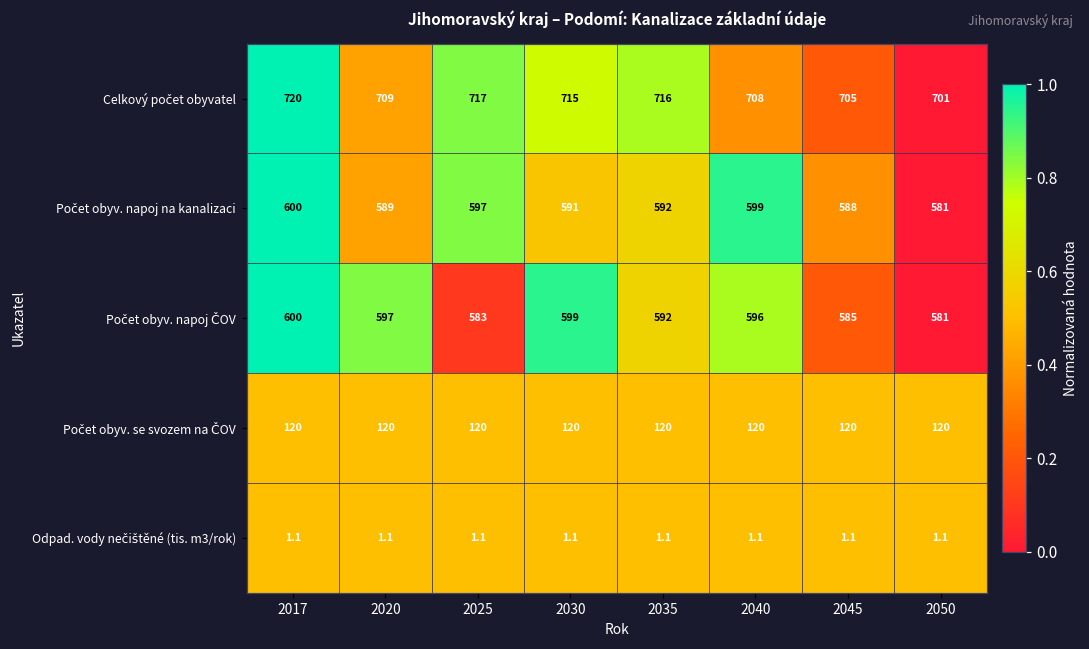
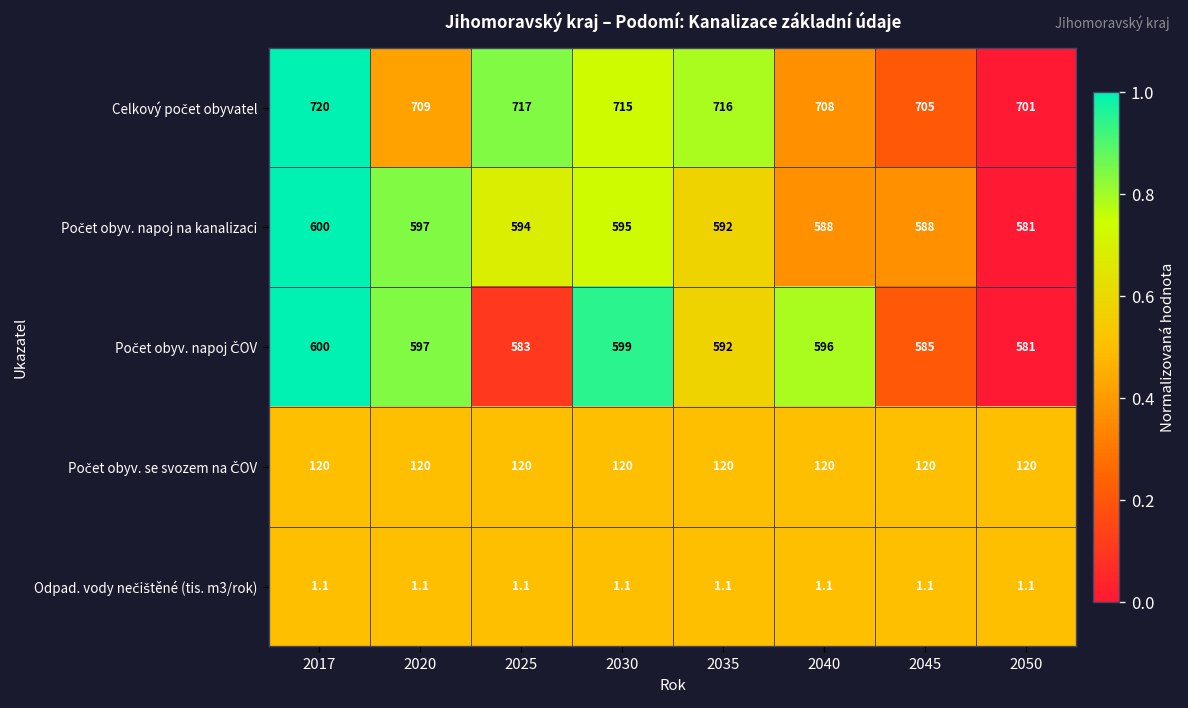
  {
    "Celkový počet obyvatel": {
      "2017": 720,
      "2020": 709,
      "2025": 717,
      "2030": 715,
      "2035": 716,
      "2040": 708,
      "2045": 705,
      "2050": 701
    },
    "Počet obyv. napoj na kanalizaci": {
      "2017": 600,
-     "2020": 589,
-     "2025": 597,
-     "2030": 591,
+     "2020": 597,
+     "2025": 594,
+     "2030": 595,
      "2035": 592,
-     "2040": 599,
+     "2040": 588,
      "2045": 588,
      "2050": 581
    },
    "Počet obyv. napoj ČOV": {
      "2017": 600,
      "2020": 597,
      "2025": 583,
      "2030": 599,
      "2035": 592,
      "2040": 596,
      "2045": 585,
      "2050": 581
    },
    "Počet obyv. se svozem na ČOV": {
      "2017": 120,
      "2020": 120,
      "2025": 120,
      "2030": 120,
      "2035": 120,
      "2040": 120,
      "2045": 120,
      "2050": 120
    },
    "Odpad. vody nečištěné (tis. m3/rok)": {
      "2017": 1.1,
      "2020": 1.1,
      "2025": 1.1,
      "2030": 1.1,
      "2035": 1.1,
      "2040": 1.1,
      "2045": 1.1,
      "2050": 1.1
    }
  }
